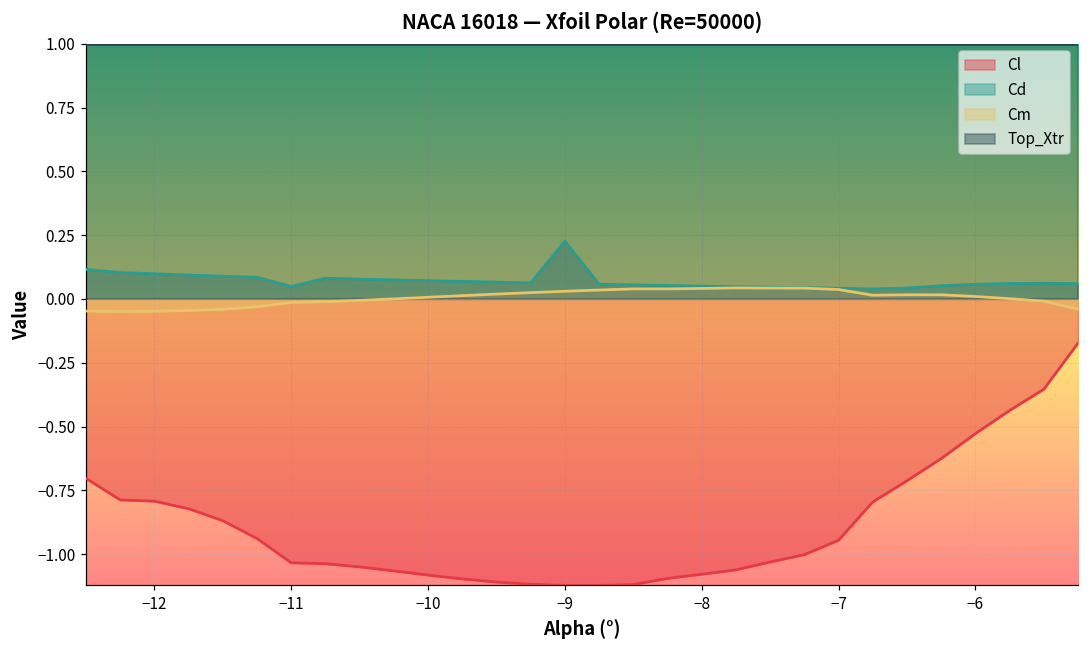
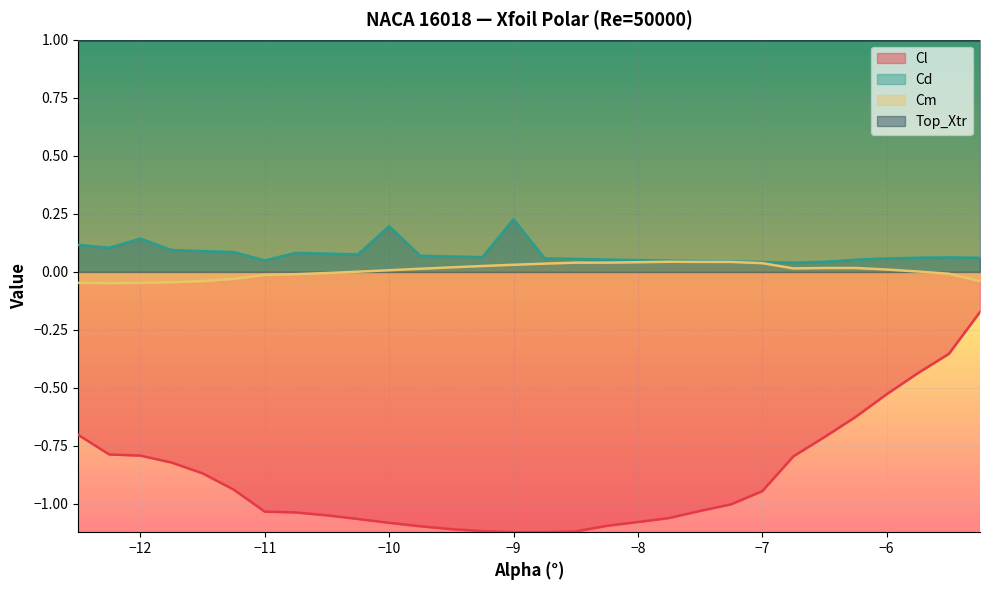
  {
    "Cd": {
-     "−12": 0.10,
+     "−12": 0.14,
      "−11": 0.05,
-     "−10": 0.07,
+     "−10": 0.20,
      "−9": 0.23,
      "−6": 0.06
    },
    "Top_Xtr": {
      "−12": 1.00,
      "−11": 1.00,
      "−10": 1.00,
      "−9": 1.00,
      "−8": 1.00,
      "−7": 1.00,
      "−6": 1.00
    }
  }
